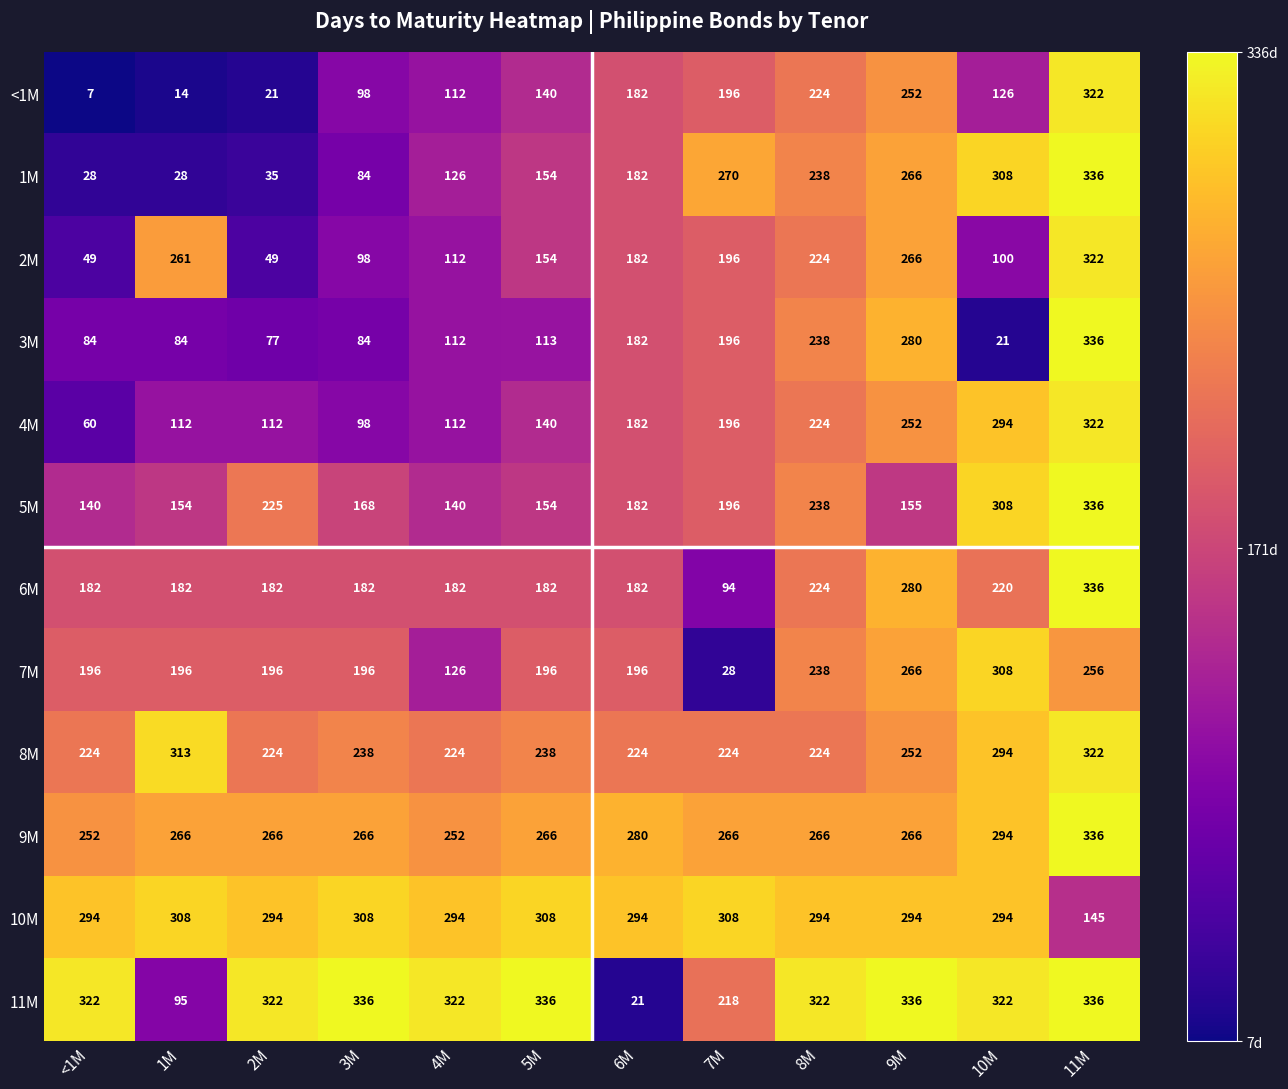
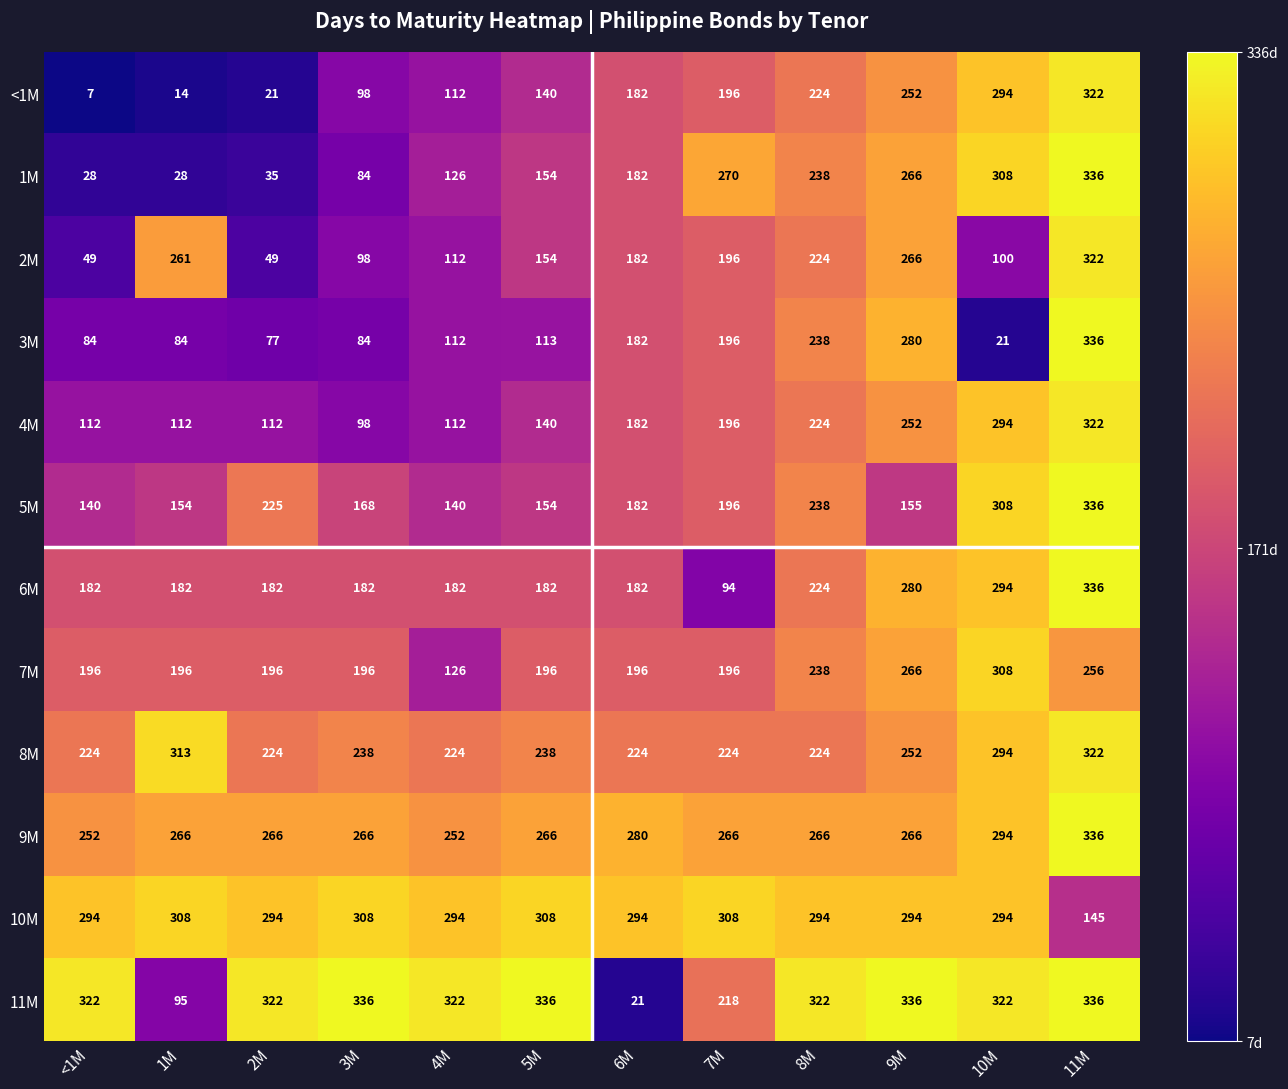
  {
    "<1M": {
      "<1M": 7,
      "1M": 14,
      "2M": 21,
      "3M": 98,
      "4M": 112,
      "5M": 140,
      "6M": 182,
      "7M": 196,
      "8M": 224,
      "9M": 252,
-     "10M": 126,
+     "10M": 294,
      "11M": 322
    },
    "1M": {
      "<1M": 28,
      "1M": 28,
      "2M": 35,
      "3M": 84,
      "4M": 126,
      "5M": 154,
      "6M": 182,
      "7M": 270,
      "8M": 238,
      "9M": 266,
      "10M": 308,
      "11M": 336
    },
    "2M": {
      "<1M": 49,
      "1M": 261,
      "2M": 49,
      "3M": 98,
      "4M": 112,
      "5M": 154,
      "6M": 182,
      "7M": 196,
      "8M": 224,
      "9M": 266,
      "10M": 100,
      "11M": 322
    },
    "3M": {
      "<1M": 84,
      "1M": 84,
      "2M": 77,
      "3M": 84,
      "4M": 112,
      "5M": 113,
      "6M": 182,
      "7M": 196,
      "8M": 238,
      "9M": 280,
      "10M": 21,
      "11M": 336
    },
    "4M": {
-     "<1M": 60,
+     "<1M": 112,
      "1M": 112,
      "2M": 112,
      "3M": 98,
      "4M": 112,
      "5M": 140,
      "6M": 182,
      "7M": 196,
      "8M": 224,
      "9M": 252,
      "10M": 294,
      "11M": 322
    },
    "5M": {
      "<1M": 140,
      "1M": 154,
      "2M": 225,
      "3M": 168,
      "4M": 140,
      "5M": 154,
      "6M": 182,
      "7M": 196,
      "8M": 238,
      "9M": 155,
      "10M": 308,
      "11M": 336
    },
    "6M": {
      "<1M": 182,
      "1M": 182,
      "2M": 182,
      "3M": 182,
      "4M": 182,
      "5M": 182,
      "6M": 182,
      "7M": 94,
      "8M": 224,
      "9M": 280,
-     "10M": 220,
+     "10M": 294,
      "11M": 336
    },
    "7M": {
      "<1M": 196,
      "1M": 196,
      "2M": 196,
      "3M": 196,
      "4M": 126,
      "5M": 196,
      "6M": 196,
-     "7M": 28,
+     "7M": 196,
      "8M": 238,
      "9M": 266,
      "10M": 308,
      "11M": 256
    },
    "8M": {
      "<1M": 224,
      "1M": 313,
      "2M": 224,
      "3M": 238,
      "4M": 224,
      "5M": 238,
      "6M": 224,
      "7M": 224,
      "8M": 224,
      "9M": 252,
      "10M": 294,
      "11M": 322
    },
    "9M": {
      "<1M": 252,
      "1M": 266,
      "2M": 266,
      "3M": 266,
      "4M": 252,
      "5M": 266,
      "6M": 280,
      "7M": 266,
      "8M": 266,
      "9M": 266,
      "10M": 294,
      "11M": 336
    },
    "10M": {
      "<1M": 294,
      "1M": 308,
      "2M": 294,
      "3M": 308,
      "4M": 294,
      "5M": 308,
      "6M": 294,
      "7M": 308,
      "8M": 294,
      "9M": 294,
      "10M": 294,
      "11M": 145
    },
    "11M": {
      "<1M": 322,
      "1M": 95,
      "2M": 322,
      "3M": 336,
      "4M": 322,
      "5M": 336,
      "6M": 21,
      "7M": 218,
      "8M": 322,
      "9M": 336,
      "10M": 322,
      "11M": 336
    }
  }
